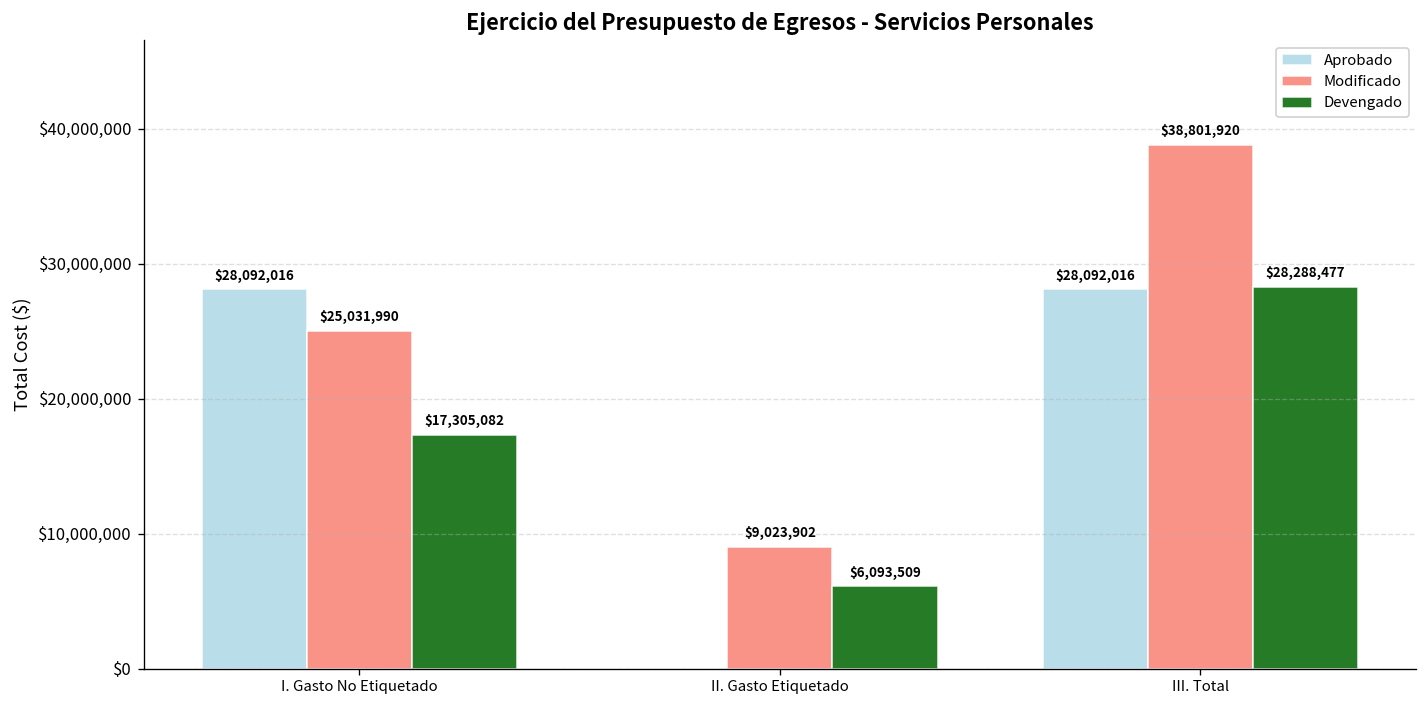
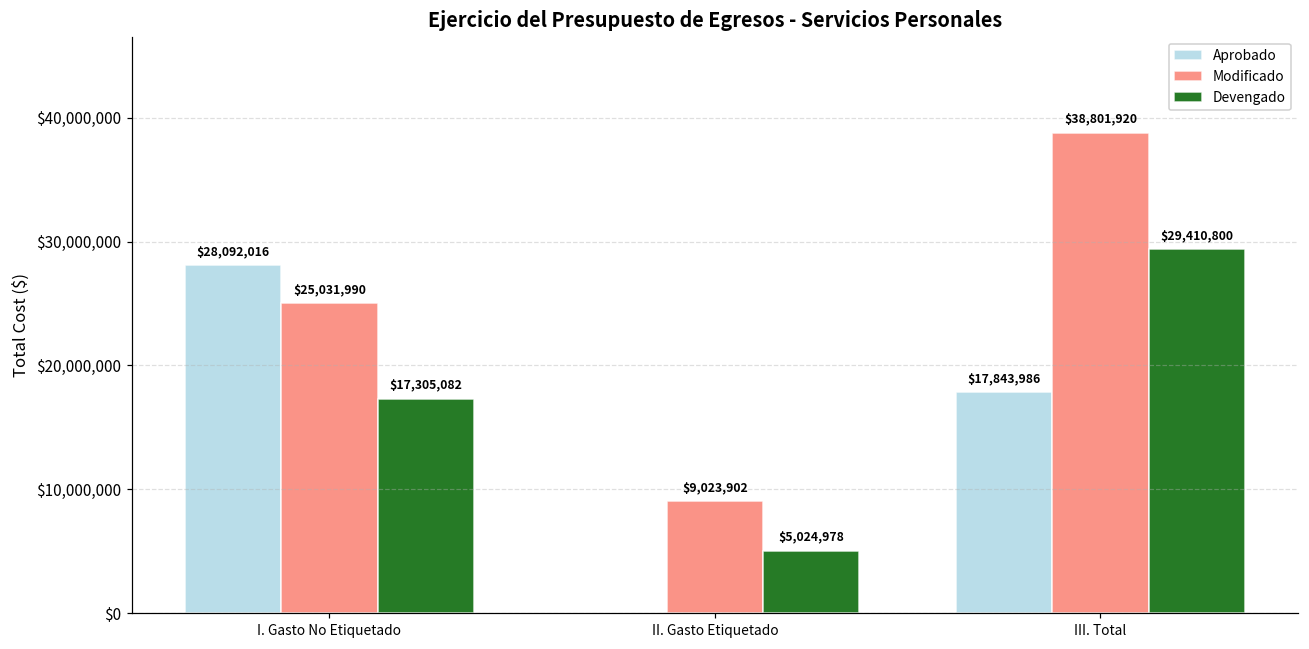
  {
    "Aprobado": {
      "I. Gasto No Etiquetado": "$28,092,016",
-     "III. Total": "$28,092,016"
+     "III. Total": "$17,843,986"
    },
    "Modificado": {
      "I. Gasto No Etiquetado": "$25,031,990",
      "II. Gasto Etiquetado": "$9,023,902",
      "III. Total": "$38,801,920"
    },
    "Devengado": {
      "I. Gasto No Etiquetado": "$17,305,082",
-     "II. Gasto Etiquetado": "$6,093,509",
-     "III. Total": "$28,288,477"
+     "II. Gasto Etiquetado": "$5,024,978",
+     "III. Total": "$29,410,800"
    }
  }
